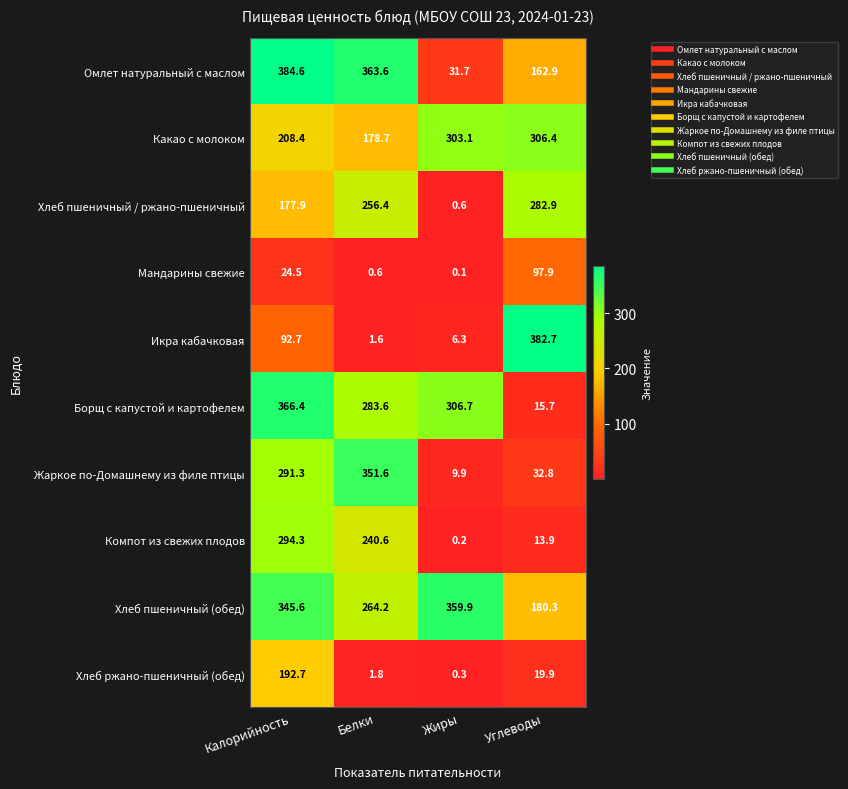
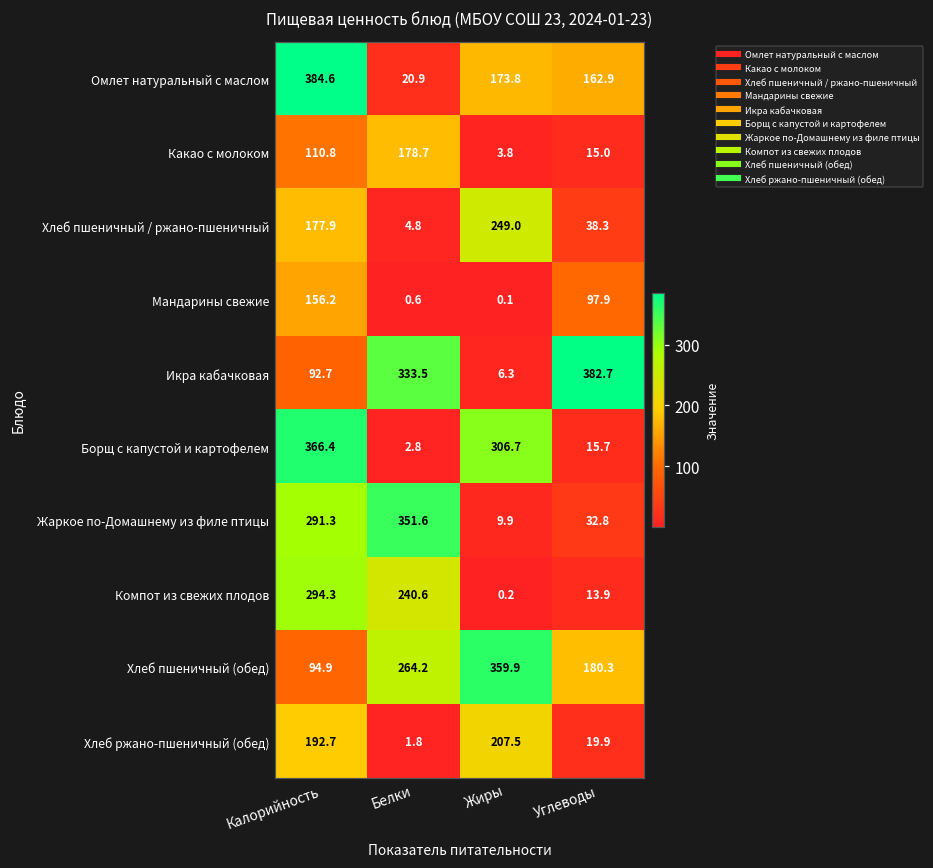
  {
    "Омлет натуральный с маслом": {
      "Калорийность": 384.6,
-     "Белки": 363.6,
-     "Жиры": 31.7,
+     "Белки": 20.9,
+     "Жиры": 173.8,
      "Углеводы": 162.9
    },
    "Какао с молоком": {
-     "Калорийность": 208.4,
+     "Калорийность": 110.8,
      "Белки": 178.7,
-     "Жиры": 303.1,
-     "Углеводы": 306.4
+     "Жиры": 3.8,
+     "Углеводы": 15.0
    },
    "Хлеб пшеничный / ржано-пшеничный": {
      "Калорийность": 177.9,
-     "Белки": 256.4,
-     "Жиры": 0.6,
-     "Углеводы": 282.9
+     "Белки": 4.8,
+     "Жиры": 249.0,
+     "Углеводы": 38.3
    },
    "Мандарины свежие": {
-     "Калорийность": 24.5,
+     "Калорийность": 156.2,
      "Белки": 0.6,
      "Жиры": 0.1,
      "Углеводы": 97.9
    },
    "Икра кабачковая": {
      "Калорийность": 92.7,
-     "Белки": 1.6,
+     "Белки": 333.5,
      "Жиры": 6.3,
      "Углеводы": 382.7
    },
    "Борщ с капустой и картофелем": {
      "Калорийность": 366.4,
-     "Белки": 283.6,
+     "Белки": 2.8,
      "Жиры": 306.7,
      "Углеводы": 15.7
    },
    "Жаркое по-Домашнему из филе птицы": {
      "Калорийность": 291.3,
      "Белки": 351.6,
      "Жиры": 9.9,
      "Углеводы": 32.8
    },
    "Компот из свежих плодов": {
      "Калорийность": 294.3,
      "Белки": 240.6,
      "Жиры": 0.2,
      "Углеводы": 13.9
    },
    "Хлеб пшеничный (обед)": {
-     "Калорийность": 345.6,
+     "Калорийность": 94.9,
      "Белки": 264.2,
      "Жиры": 359.9,
      "Углеводы": 180.3
    },
    "Хлеб ржано-пшеничный (обед)": {
      "Калорийность": 192.7,
      "Белки": 1.8,
-     "Жиры": 0.3,
+     "Жиры": 207.5,
      "Углеводы": 19.9
    }
  }
